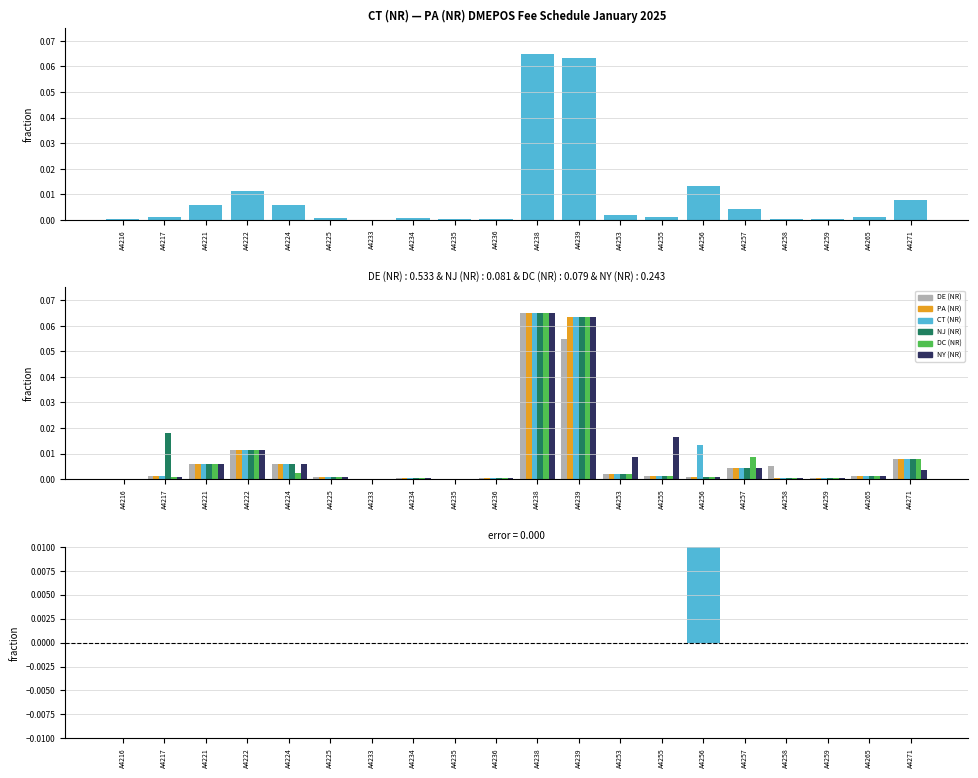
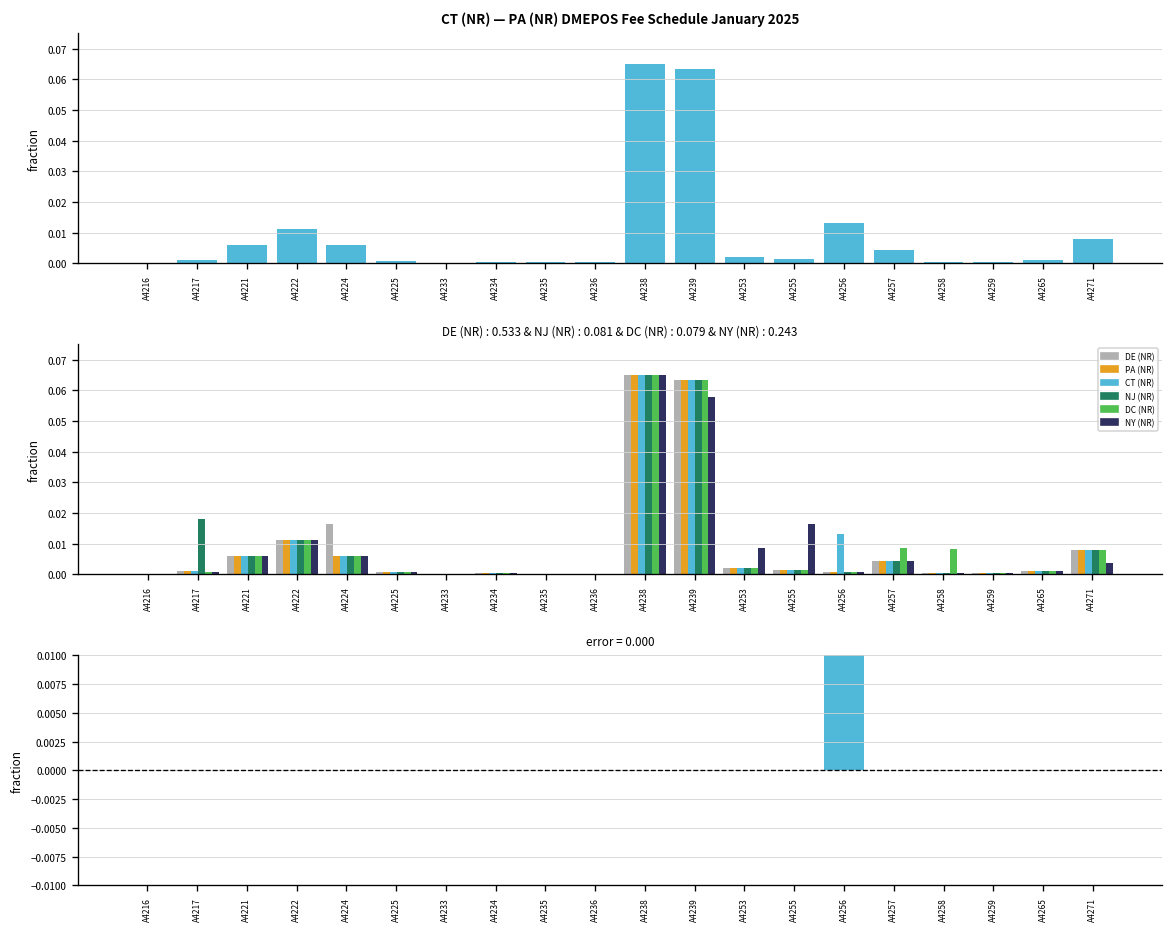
  {
    "CT (NR) — PA (NR) DMEPOS Fee Schedule January 2025": {
      "A4217": 0.001,
      "A4221": 0.006,
      "A4222": 0.011,
      "A4224": 0.006,
      "A4238": 0.065,
      "A4239": 0.063,
      "A4253": 0.002,
      "A4255": 0.001,
      "A4256": 0.013,
      "A4257": 0.004,
      "A4265": 0.001,
      "A4271": 0.008
    },
    "DE (NR) : 0.533 & NJ (NR) : 0.081 & DC (NR) : 0.079 & NY (NR) : 0.243": {
      "DE (NR)": {
        "A4217": 0.001,
        "A4221": 0.006,
        "A4222": 0.011,
-       "A4224": 0.006,
+       "A4224": 0.016,
        "A4238": 0.065,
-       "A4239": 0.055,
+       "A4239": 0.063,
        "A4253": 0.002,
        "A4255": 0.001,
        "A4257": 0.004,
-       "A4258": 0.005,
+       "A4258": 0.001,
        "A4265": 0.001,
        "A4271": 0.008
      },
      "PA (NR)": {
        "A4217": 0.001,
        "A4221": 0.006,
        "A4222": 0.011,
        "A4224": 0.006,
        "A4238": 0.065,
        "A4239": 0.063,
        "A4253": 0.002,
        "A4255": 0.001,
        "A4257": 0.004,
        "A4265": 0.001,
        "A4271": 0.008
      },
      "CT (NR)": {
        "A4217": 0.001,
        "A4221": 0.006,
        "A4222": 0.011,
        "A4224": 0.006,
        "A4238": 0.065,
        "A4239": 0.063,
        "A4253": 0.002,
        "A4255": 0.001,
        "A4256": 0.013,
        "A4257": 0.004,
        "A4265": 0.001,
        "A4271": 0.008
      },
      "NJ (NR)": {
        "A4217": 0.018,
        "A4221": 0.006,
        "A4222": 0.011,
        "A4224": 0.006,
        "A4238": 0.065,
        "A4239": 0.063,
        "A4253": 0.002,
        "A4255": 0.001,
        "A4257": 0.004,
        "A4265": 0.001,
        "A4271": 0.008
      },
      "DC (NR)": {
        "A4221": 0.006,
        "A4222": 0.011,
-       "A4224": 0.002,
+       "A4224": 0.006,
        "A4238": 0.065,
        "A4239": 0.063,
        "A4253": 0.002,
        "A4255": 0.001,
        "A4257": 0.009,
-       "A4258": 0.001,
+       "A4258": 0.008,
        "A4265": 0.001,
        "A4271": 0.008
      },
      "NY (NR)": {
        "A4221": 0.006,
        "A4222": 0.011,
        "A4224": 0.006,
        "A4238": 0.065,
-       "A4239": 0.063,
+       "A4239": 0.058,
        "A4253": 0.009,
        "A4255": 0.016,
        "A4257": 0.004,
        "A4265": 0.001,
        "A4271": 0.004
      }
    },
    "error = 0.000": {
      "A4216": 0.000,
      "A4217": 0.000,
      "A4221": 0.000,
      "A4222": 0.000,
      "A4224": 0.000,
      "A4225": 0.000,
      "A4233": 0.000,
      "A4234": 0.000,
      "A4235": 0.000,
      "A4236": 0.000,
      "A4238": 0.000,
      "A4239": 0.000,
      "A4253": 0.000,
      "A4255": 0.000,
      "A4257": 0.000,
      "A4258": 0.000,
      "A4259": 0.000,
      "A4265": 0.000,
      "A4271": 0.000
    }
  }
